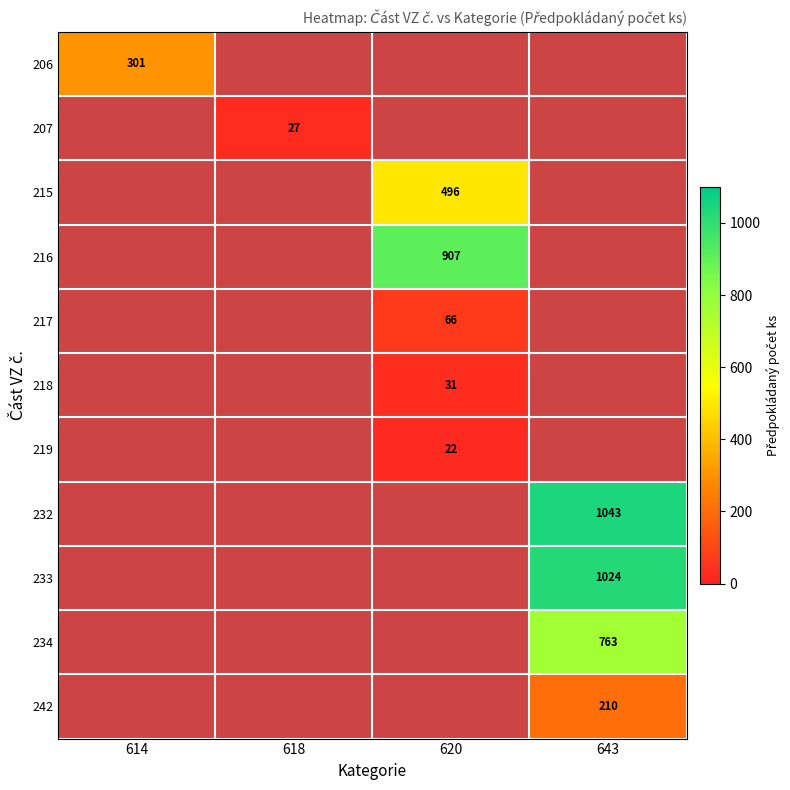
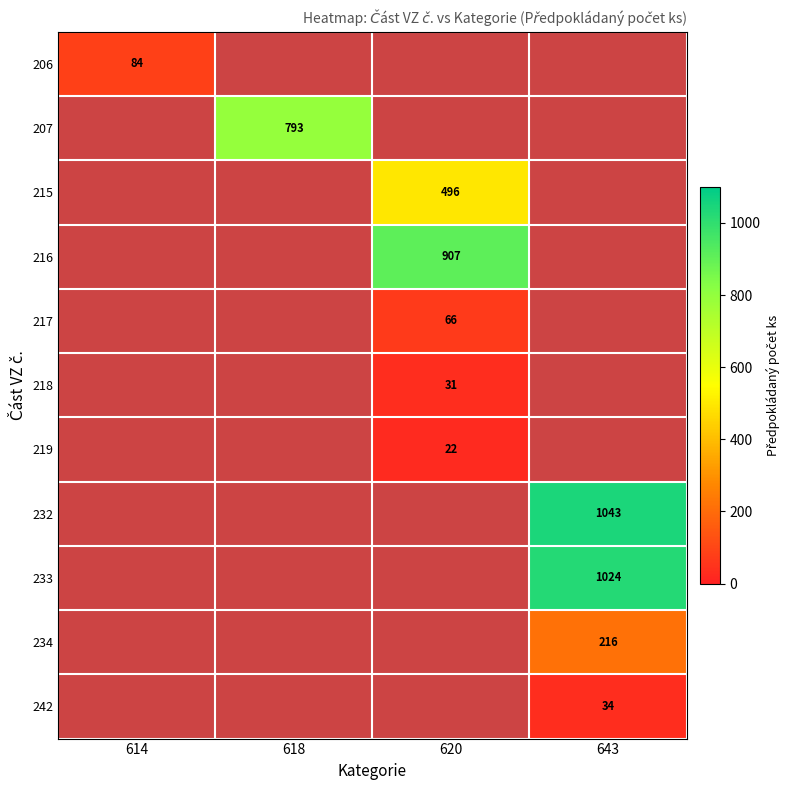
  {
    "206": {
-     "614": 301
+     "614": 84
    },
    "207": {
-     "618": 27
+     "618": 793
    },
    "215": {
      "620": 496
    },
    "216": {
      "620": 907
    },
    "217": {
      "620": 66
    },
    "218": {
      "620": 31
    },
    "219": {
      "620": 22
    },
    "232": {
      "643": 1043
    },
    "233": {
      "643": 1024
    },
    "234": {
-     "643": 763
+     "643": 216
    },
    "242": {
-     "643": 210
+     "643": 34
    }
  }
